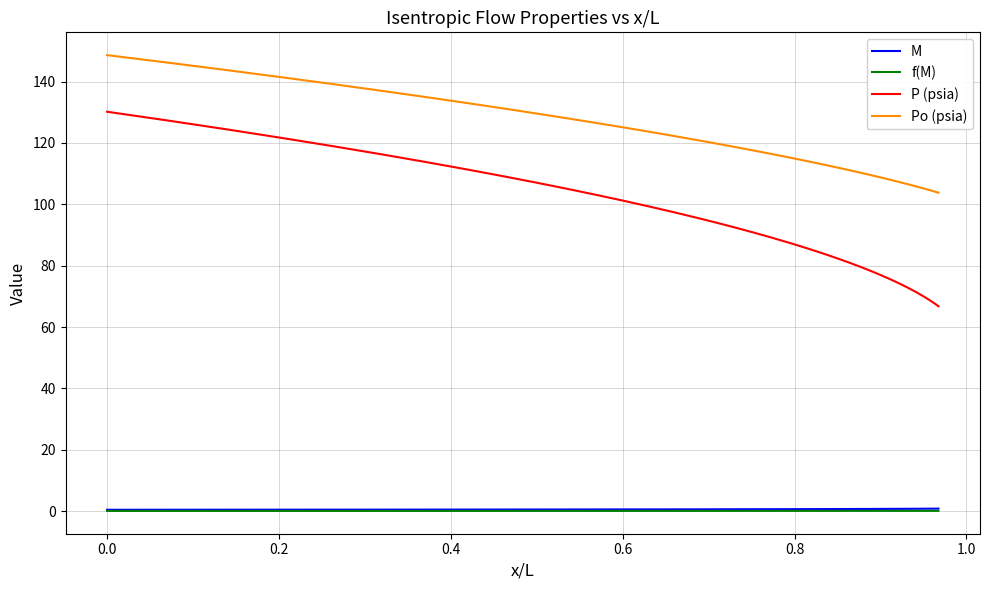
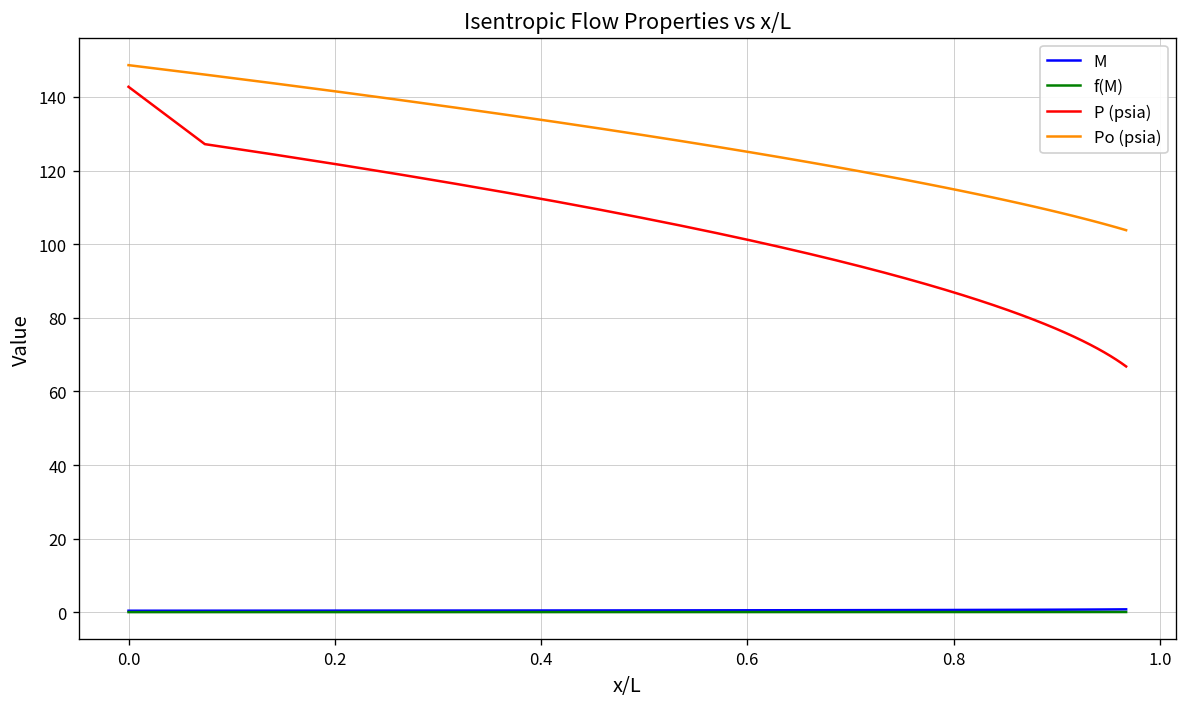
  {
    "P (psia)": {
-     "0.0": 130
+     "0.0": 143
    },
    "Po (psia)": {
      "0.0": 149
    }
  }
